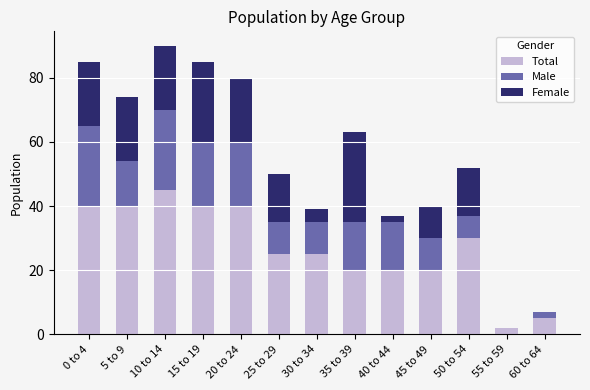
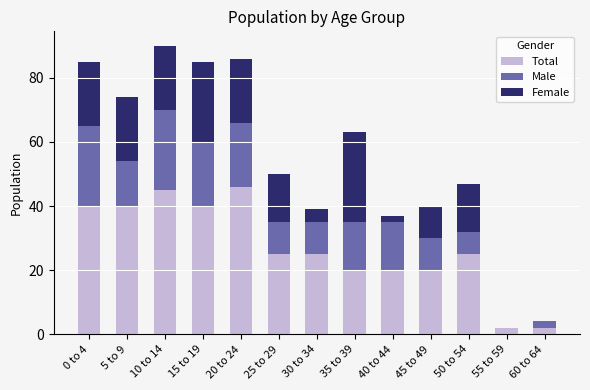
  {
    "Total": {
      "0 to 4": 40,
      "5 to 9": 40,
      "10 to 14": 45,
      "15 to 19": 40,
-     "20 to 24": 40,
+     "20 to 24": 46,
      "25 to 29": 25,
      "30 to 34": 25,
      "35 to 39": 20,
      "40 to 44": 20,
      "45 to 49": 20,
-     "50 to 54": 30,
+     "50 to 54": 25,
      "55 to 59": 2,
-     "60 to 64": 5
+     "60 to 64": 2
    },
    "Male": {
      "0 to 4": 25,
      "5 to 9": 14,
      "10 to 14": 25,
      "15 to 19": 20,
      "20 to 24": 20,
      "25 to 29": 10,
      "30 to 34": 10,
      "35 to 39": 15,
      "40 to 44": 15,
      "45 to 49": 10,
      "50 to 54": 7,
      "55 to 59": 0,
      "60 to 64": 2
    },
    "Female": {
      "0 to 4": 20,
      "5 to 9": 20,
      "10 to 14": 20,
      "15 to 19": 25,
      "20 to 24": 20,
      "25 to 29": 15,
      "30 to 34": 4,
      "35 to 39": 28,
      "40 to 44": 2,
      "45 to 49": 10,
      "50 to 54": 15,
      "55 to 59": 0,
      "60 to 64": 0
    }
  }
